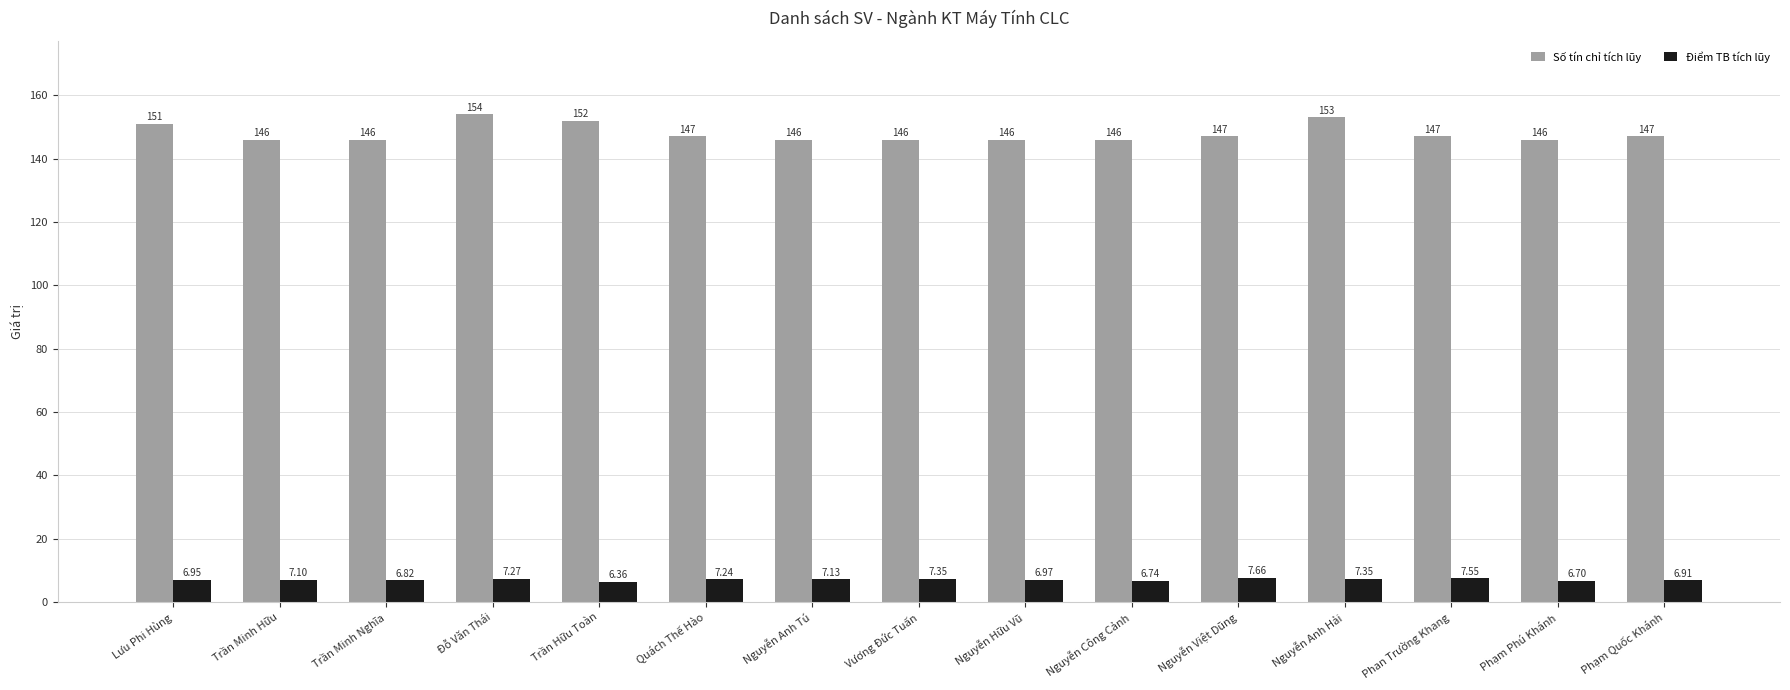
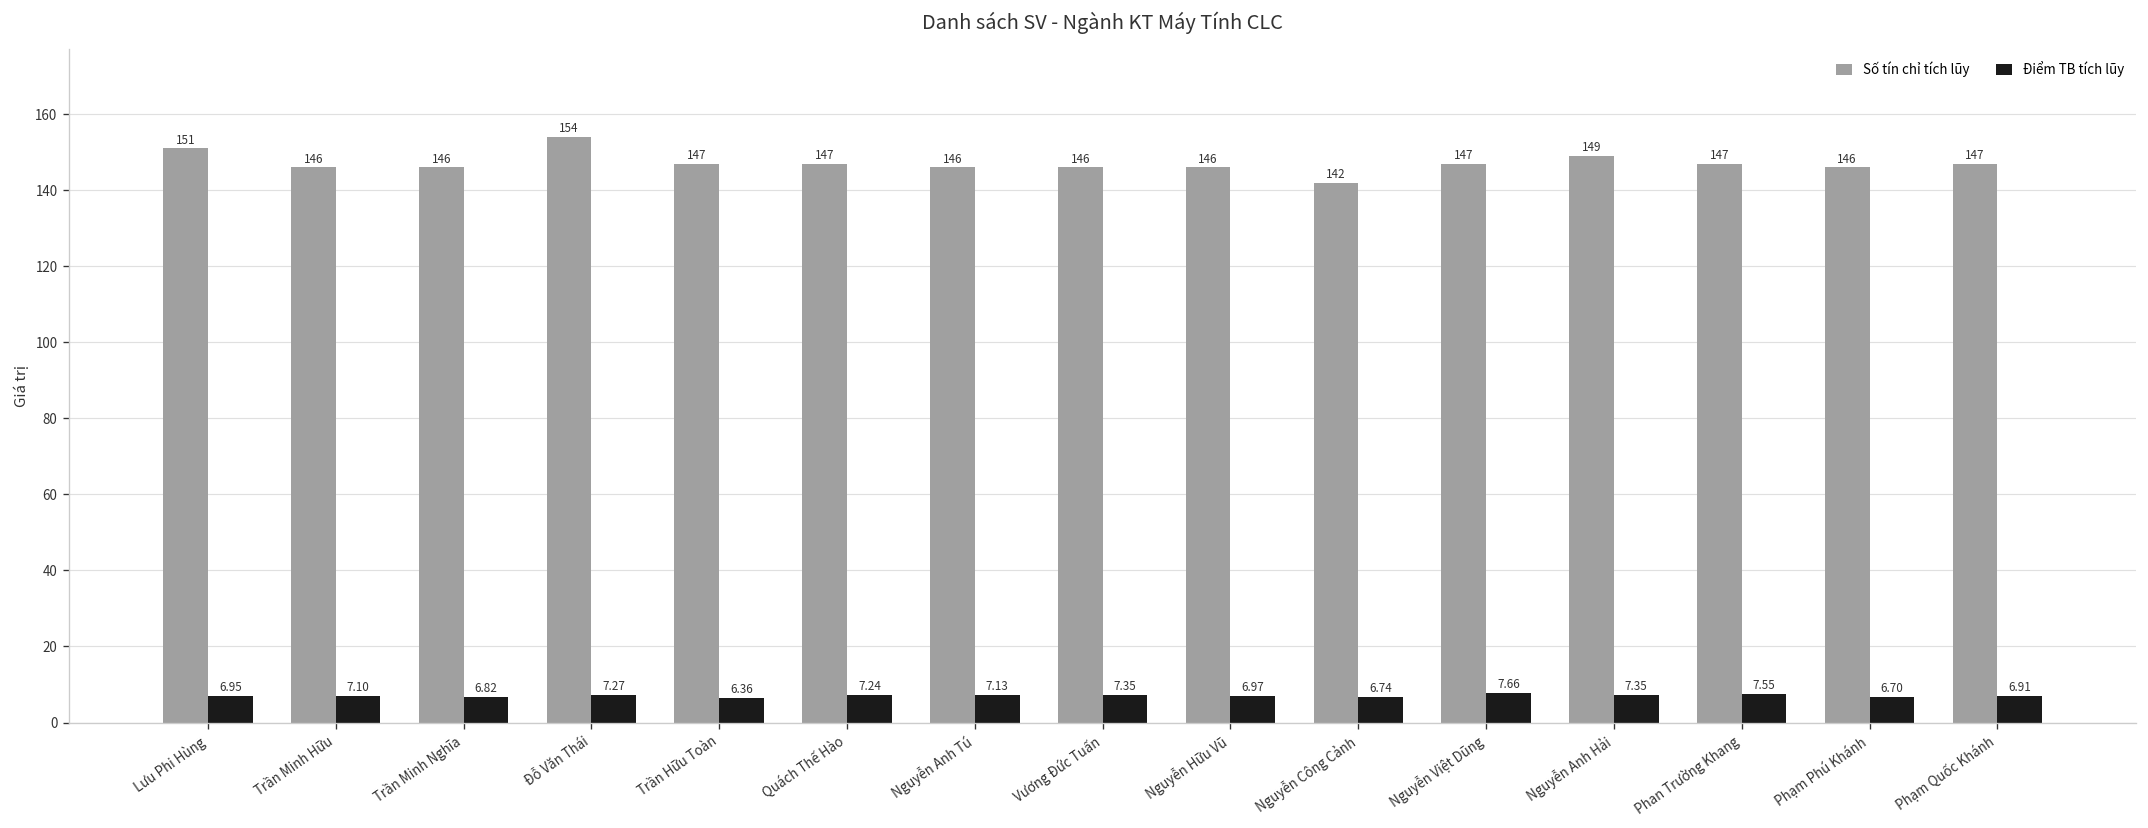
  {
    "Số tín chỉ tích lũy": {
      "Lưu Phi Hùng": 151,
      "Trần Minh Hữu": 146,
      "Trần Minh Nghĩa": 146,
      "Đỗ Văn Thái": 154,
-     "Trần Hữu Toàn": 152,
+     "Trần Hữu Toàn": 147,
      "Quách Thế Hào": 147,
      "Nguyễn Anh Tú": 146,
      "Vương Đức Tuấn": 146,
      "Nguyễn Hữu Vũ": 146,
-     "Nguyễn Công Cảnh": 146,
+     "Nguyễn Công Cảnh": 142,
      "Nguyễn Việt Dũng": 147,
-     "Nguyễn Anh Hải": 153,
+     "Nguyễn Anh Hải": 149,
      "Phan Trường Khang": 147,
      "Phạm Phú Khánh": 146,
      "Phạm Quốc Khánh": 147
    },
    "Điểm TB tích lũy": {
      "Lưu Phi Hùng": 6.95,
      "Trần Minh Hữu": 7.10,
      "Trần Minh Nghĩa": 6.82,
      "Đỗ Văn Thái": 7.27,
      "Trần Hữu Toàn": 6.36,
      "Quách Thế Hào": 7.24,
      "Nguyễn Anh Tú": 7.13,
      "Vương Đức Tuấn": 7.35,
      "Nguyễn Hữu Vũ": 6.97,
      "Nguyễn Công Cảnh": 6.74,
      "Nguyễn Việt Dũng": 7.66,
      "Nguyễn Anh Hải": 7.35,
      "Phan Trường Khang": 7.55,
      "Phạm Phú Khánh": 6.70,
      "Phạm Quốc Khánh": 6.91
    }
  }
